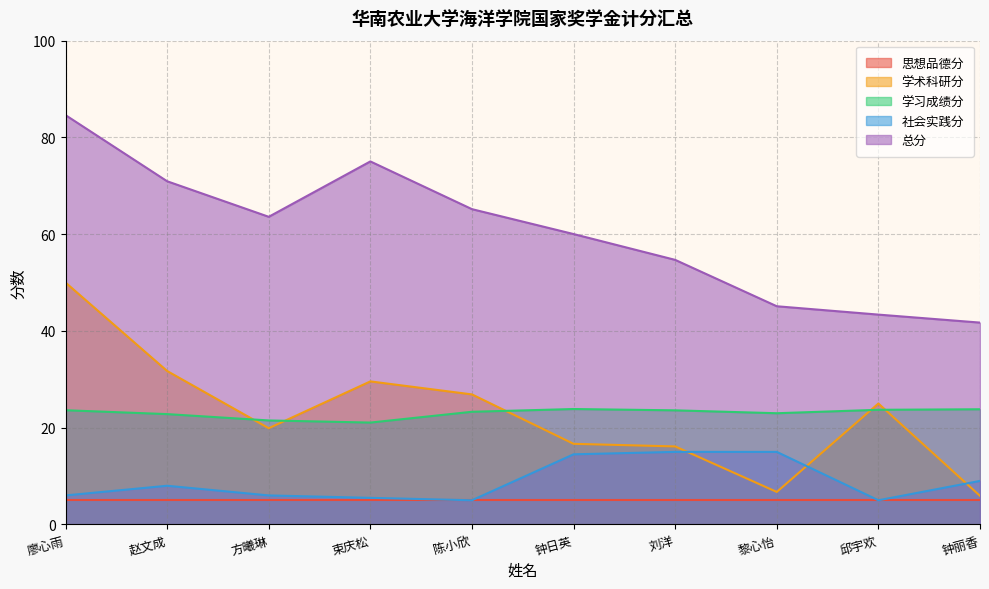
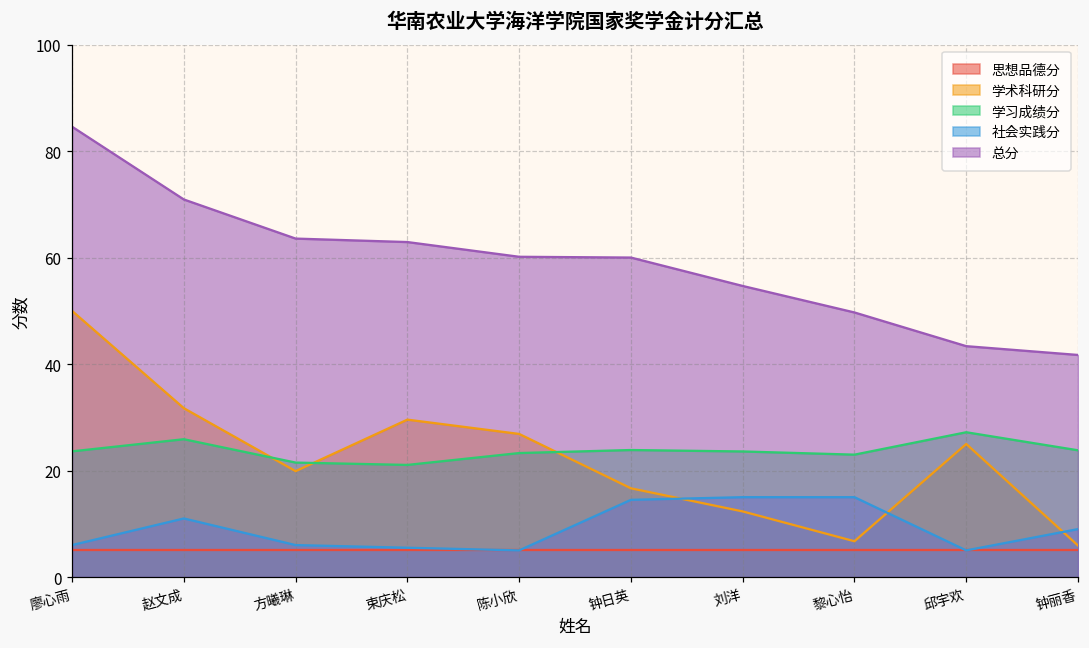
  {
    "思想品德分": {
      "廖心雨": 5,
      "赵文成": 5,
      "方曦琳": 5,
      "钟日英": 5,
      "刘洋": 5,
      "黎心怡": 5,
      "钟丽香": 5
    },
    "学术科研分": {
      "廖心雨": 50,
      "赵文成": 32,
      "方曦琳": 20,
      "束庆松": 30,
      "陈小欣": 27,
      "钟日英": 17,
-     "刘洋": 16,
+     "刘洋": 12,
      "黎心怡": 7,
      "邱宇欢": 25,
      "钟丽香": 6
    },
    "学习成绩分": {
      "廖心雨": 24,
-     "赵文成": 23,
+     "赵文成": 26,
      "方曦琳": 22,
      "束庆松": 21,
      "陈小欣": 23,
      "钟日英": 24,
      "刘洋": 24,
      "黎心怡": 23,
-     "邱宇欢": 24,
+     "邱宇欢": 27,
      "钟丽香": 24
    },
    "社会实践分": {
      "廖心雨": 6,
-     "赵文成": 8,
+     "赵文成": 11,
      "方曦琳": 6,
      "钟日英": 15,
      "刘洋": 15,
      "黎心怡": 15,
      "钟丽香": 9
    },
    "总分": {
      "廖心雨": 85,
      "赵文成": 71,
      "方曦琳": 64,
-     "束庆松": 75,
-     "陈小欣": 65,
+     "束庆松": 63,
+     "陈小欣": 60,
      "钟日英": 60,
      "刘洋": 55,
-     "黎心怡": 45,
+     "黎心怡": 50,
      "邱宇欢": 43,
      "钟丽香": 42
    }
  }
